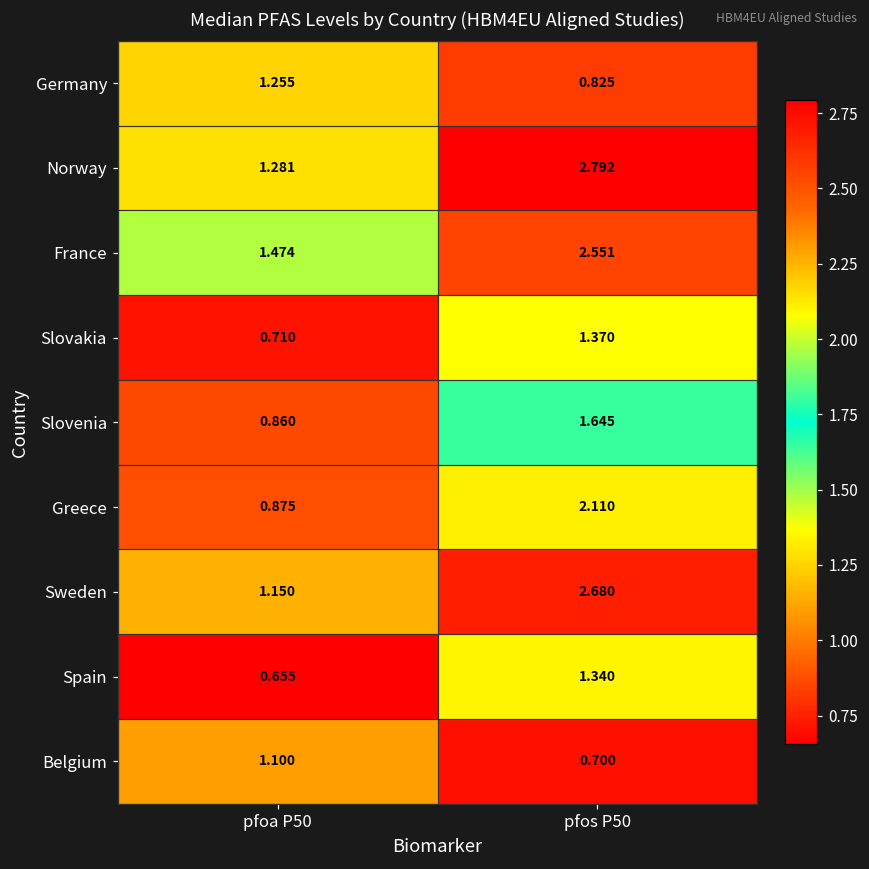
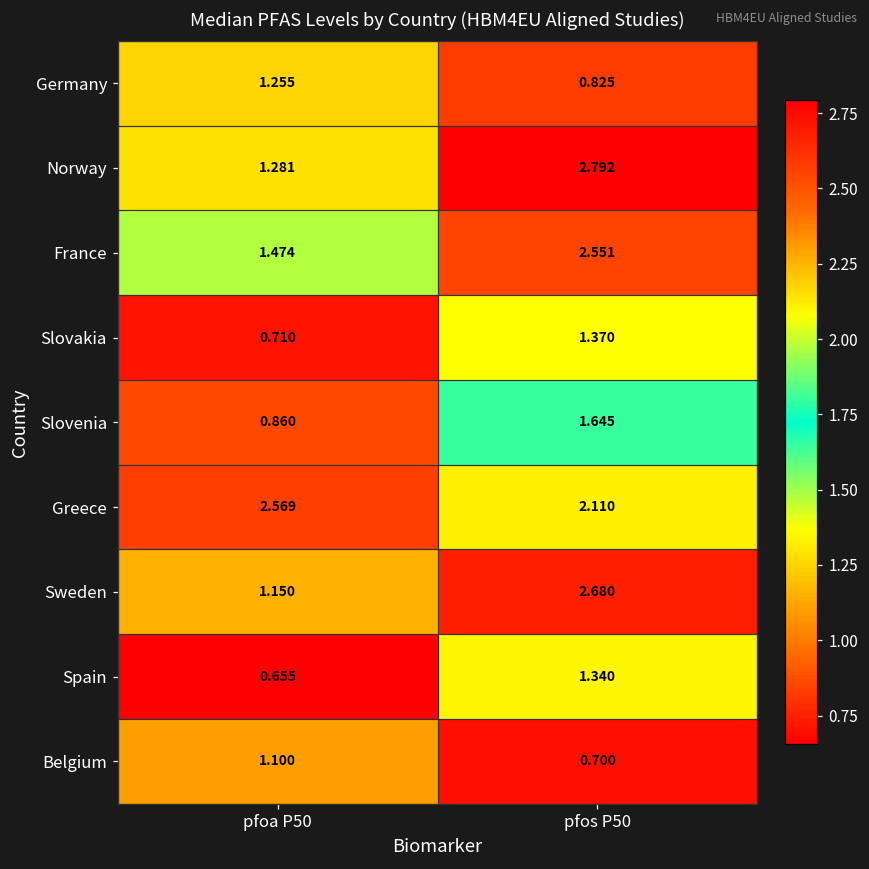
  {
    "Germany": {
      "pfoa P50": 1.255,
      "pfos P50": 0.825
    },
    "Norway": {
      "pfoa P50": 1.281,
      "pfos P50": 2.792
    },
    "France": {
      "pfoa P50": 1.474,
      "pfos P50": 2.551
    },
    "Slovakia": {
      "pfoa P50": 0.710,
      "pfos P50": 1.370
    },
    "Slovenia": {
      "pfoa P50": 0.860,
      "pfos P50": 1.645
    },
    "Greece": {
-     "pfoa P50": 0.875,
+     "pfoa P50": 2.569,
      "pfos P50": 2.110
    },
    "Sweden": {
      "pfoa P50": 1.150,
      "pfos P50": 2.680
    },
    "Spain": {
      "pfoa P50": 0.655,
      "pfos P50": 1.340
    },
    "Belgium": {
      "pfoa P50": 1.100,
      "pfos P50": 0.700
    }
  }
